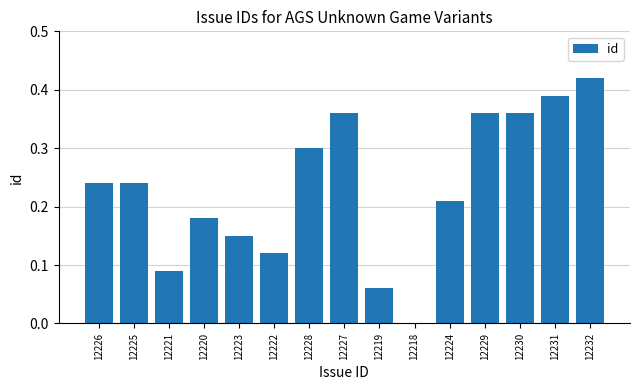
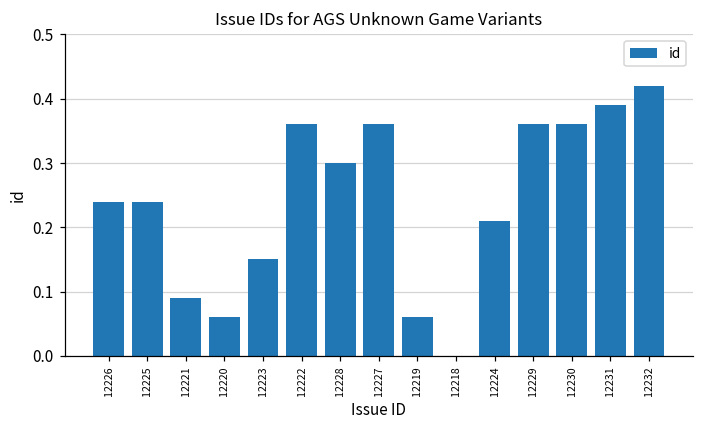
  {
    "12226": 0.24,
    "12225": 0.24,
    "12221": 0.09,
-   "12220": 0.18,
+   "12220": 0.06,
    "12223": 0.15,
-   "12222": 0.12,
+   "12222": 0.36,
    "12228": 0.30,
    "12227": 0.36,
    "12219": 0.06,
    "12218": 0.00,
    "12224": 0.21,
    "12229": 0.36,
    "12230": 0.36,
    "12231": 0.39,
    "12232": 0.42
  }
